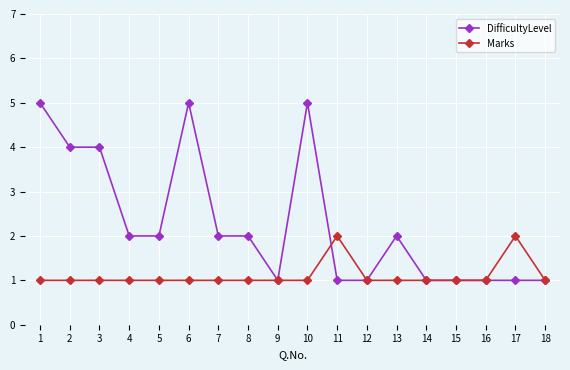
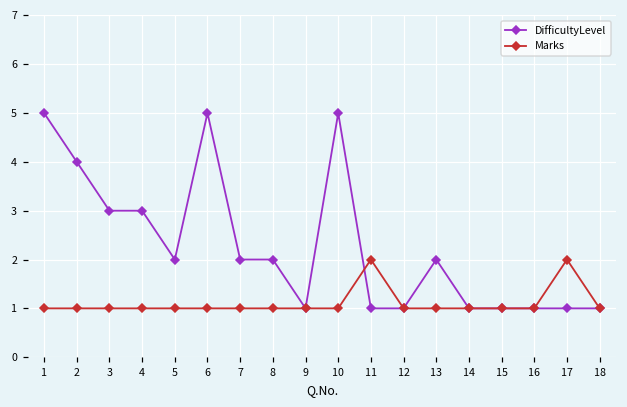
  {
    "DifficultyLevel": {
      "1": 5,
      "2": 4,
-     "3": 4,
-     "4": 2,
+     "3": 3,
+     "4": 3,
      "5": 2,
      "6": 5,
      "7": 2,
      "8": 2,
      "10": 5,
      "11": 1,
      "13": 2,
      "17": 1
    },
    "Marks": {
      "1": 1,
      "2": 1,
      "3": 1,
      "4": 1,
      "5": 1,
      "6": 1,
      "7": 1,
      "8": 1,
      "10": 1,
      "11": 2,
      "13": 1,
      "17": 2
    }
  }
